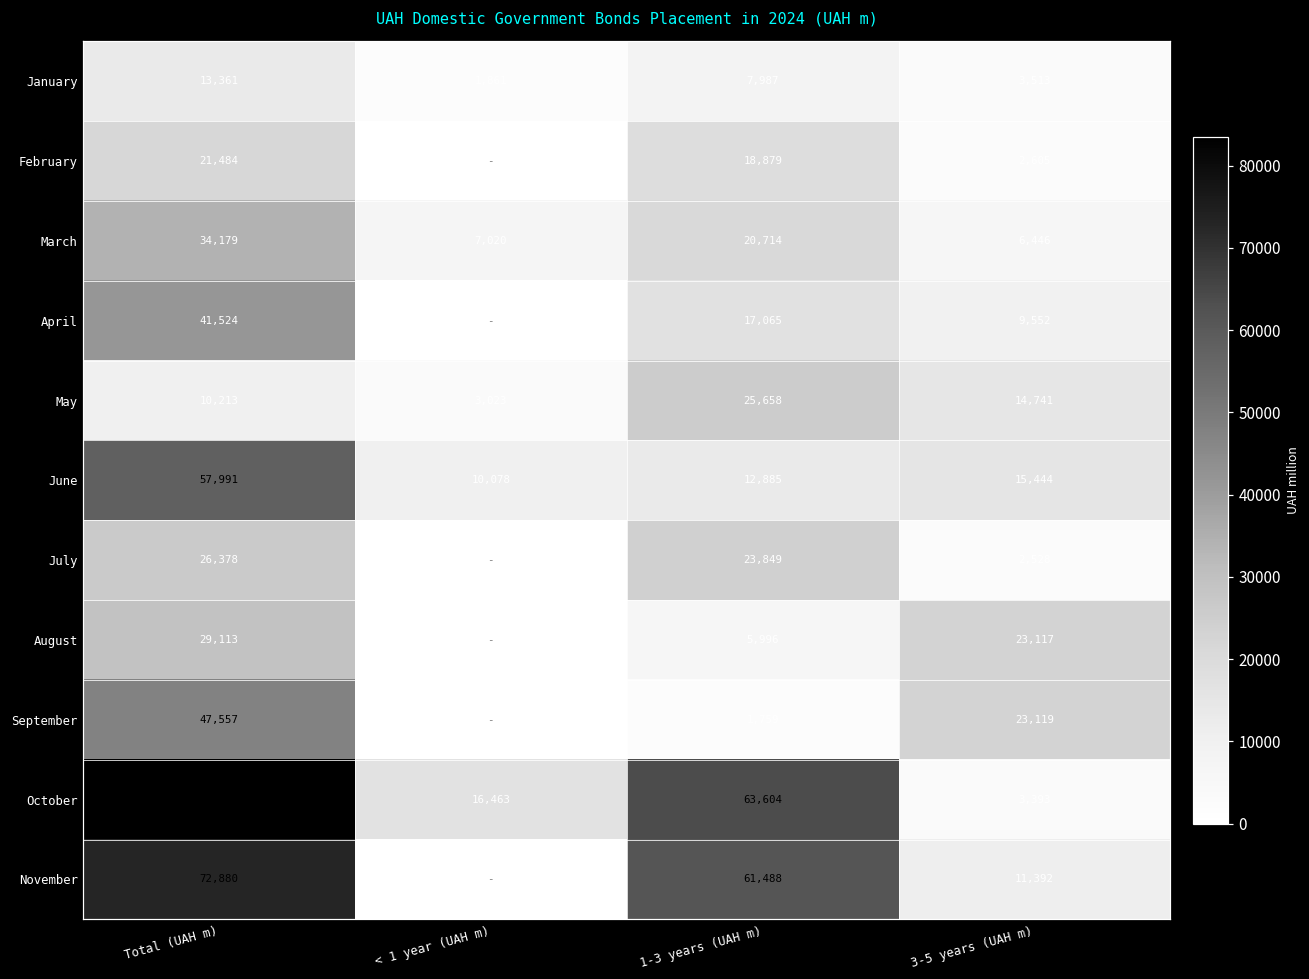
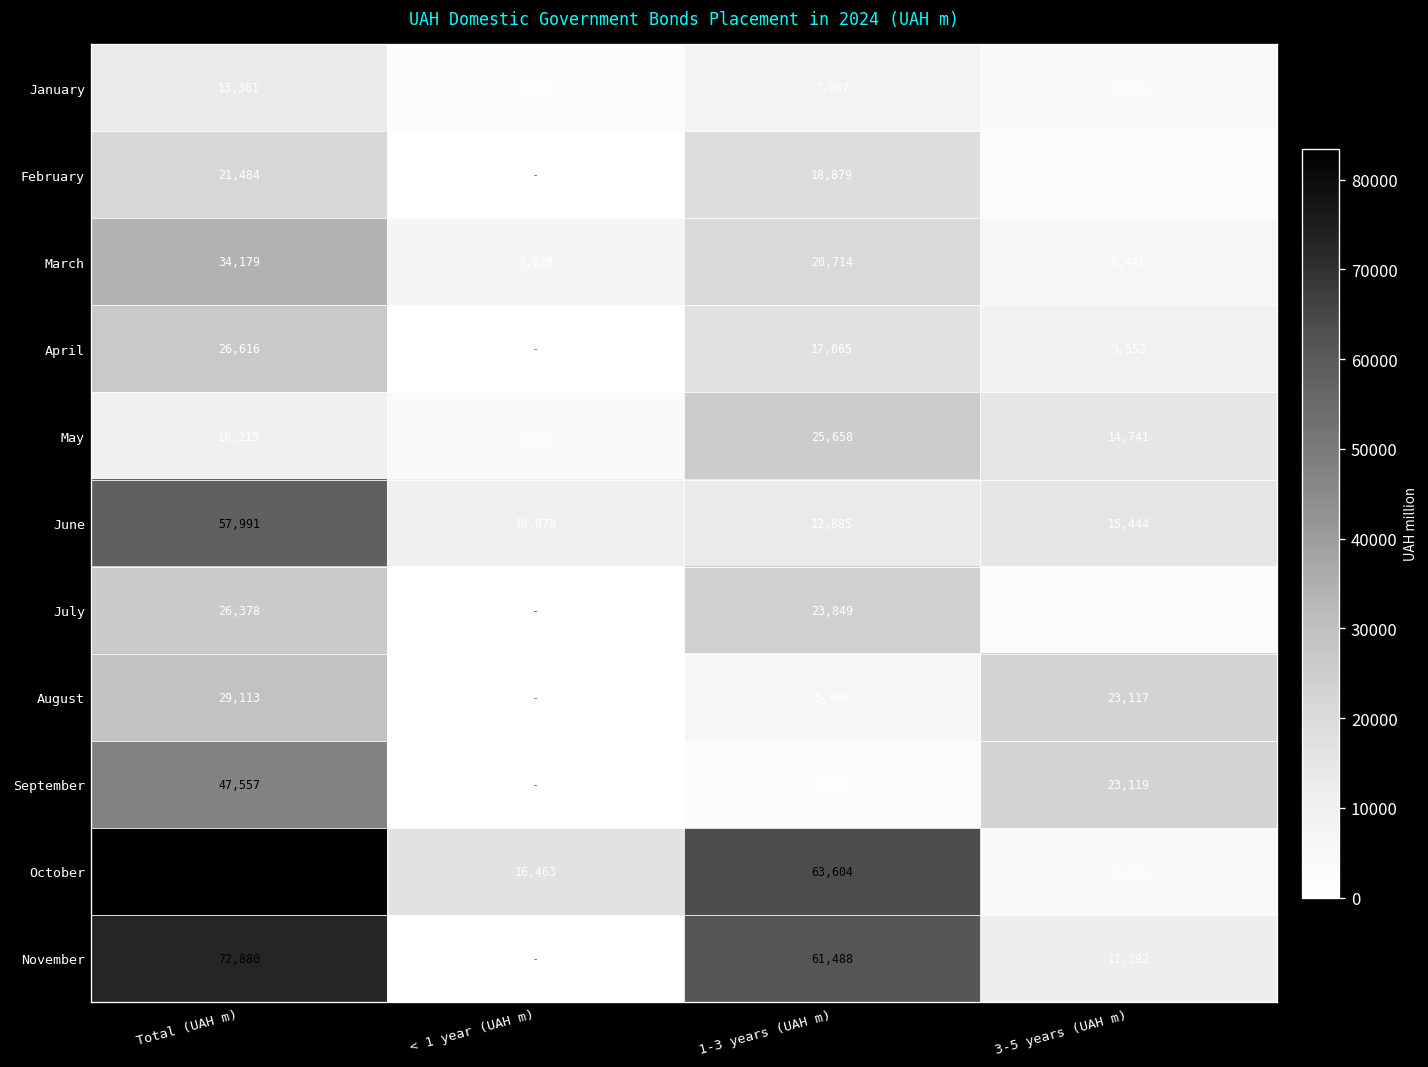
  {
    "March": {
      "Total (UAH m)": "34,179"
    },
    "April": {
-     "Total (UAH m)": "41,524"
+     "Total (UAH m)": "26,616"
    },
    "May": {
      "1-3 years (UAH m)": "25,658"
    },
    "June": {
      "Total (UAH m)": "57,991"
    },
    "July": {
      "Total (UAH m)": "26,378"
    },
    "August": {
      "Total (UAH m)": "29,113"
    },
    "September": {
      "Total (UAH m)": "47,557"
    },
    "October": {
      "1-3 years (UAH m)": "63,604"
    },
    "November": {
      "1-3 years (UAH m)": "61,488"
    }
  }
